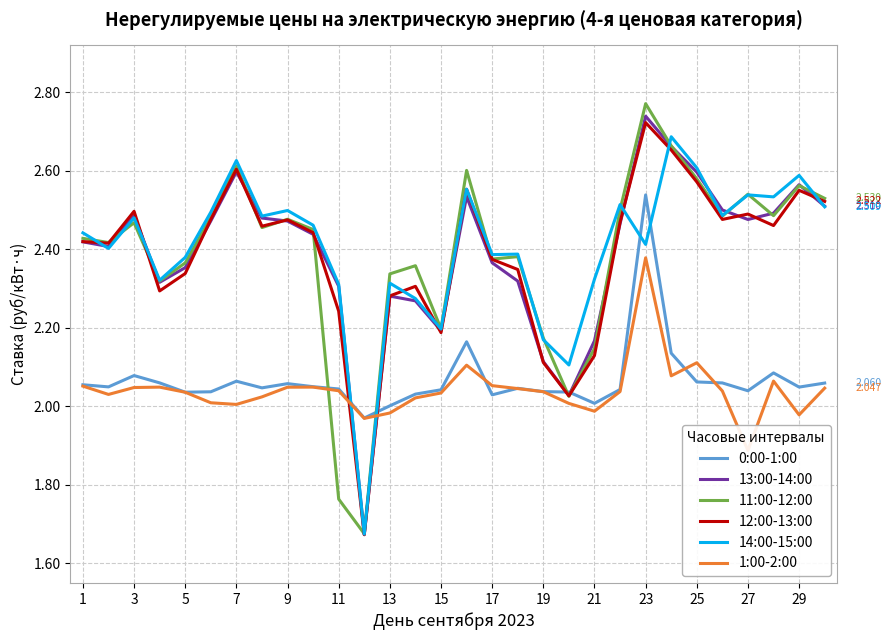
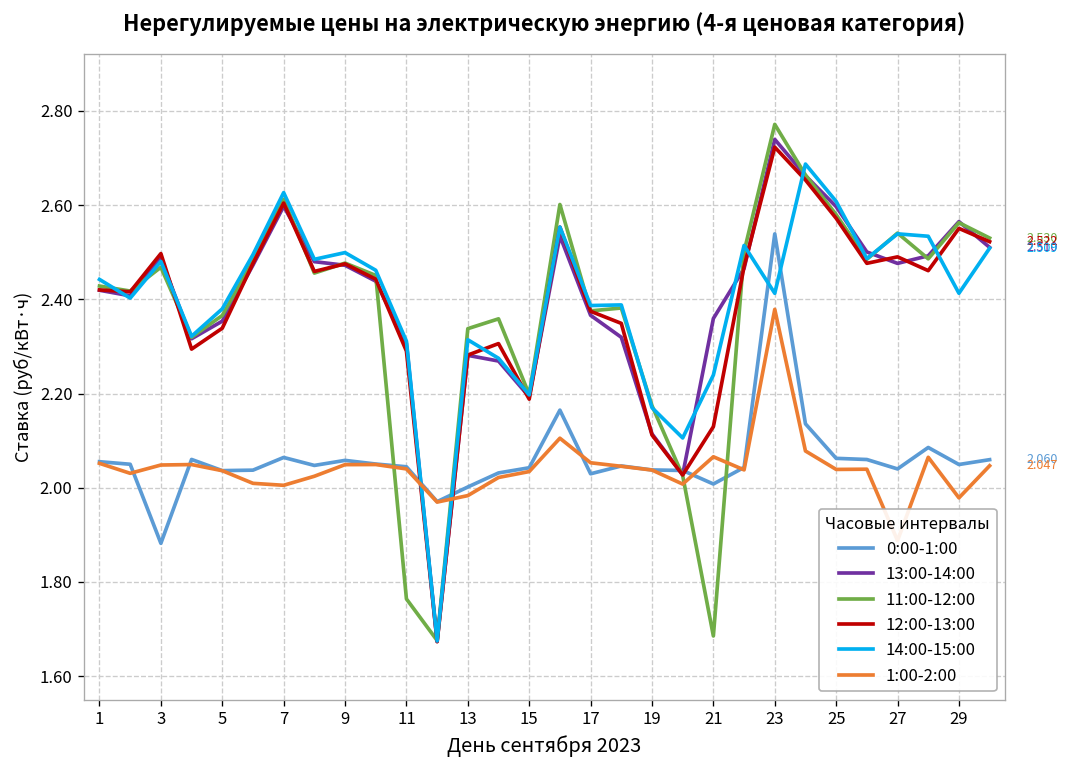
  {
    "0:00-1:00": {
-     "3": 2.08,
+     "3": 1.88,
      "7": 2.06,
      "9": 2.06,
      "13": 2.00,
      "15": 2.04,
      "17": 2.03,
      "21": 2.01,
      "23": 2.54,
      "25": 2.06,
      "27": 2.04,
      "29": 2.05
    },
    "13:00-14:00": {
      "5": 2.35,
      "7": 2.60,
      "17": 2.37,
-     "21": 2.17,
+     "21": 2.36,
      "23": 2.74,
      "25": 2.60,
      "27": 2.48
    },
    "11:00-12:00": {
      "1": 2.43,
      "3": 2.47,
      "5": 2.37,
      "7": 2.61,
      "11": 1.76,
      "13": 2.34,
-     "21": 2.15,
+     "21": 1.69,
      "23": 2.77,
      "25": 2.58
    },
    "12:00-13:00": {
      "3": 2.50,
      "5": 2.34,
      "7": 2.60,
-     "11": 2.24,
+     "11": 2.29,
      "21": 2.13,
      "23": 2.72,
      "25": 2.57,
      "27": 2.49,
      "29": 2.55
    },
    "14:00-15:00": {
      "1": 2.44,
      "5": 2.38,
      "7": 2.63,
      "9": 2.50,
      "13": 2.31,
      "17": 2.39,
-     "21": 2.32,
+     "21": 2.24,
      "23": 2.41,
      "25": 2.61,
-     "29": 2.59
+     "29": 2.41
    },
    "1:00-2:00": {
      "3": 2.05,
      "7": 2.01,
      "9": 2.05,
      "13": 1.98,
      "15": 2.03,
      "17": 2.05,
-     "21": 1.99,
+     "21": 2.07,
      "23": 2.38,
-     "25": 2.11,
+     "25": 2.04,
      "29": 1.98
    }
  }
